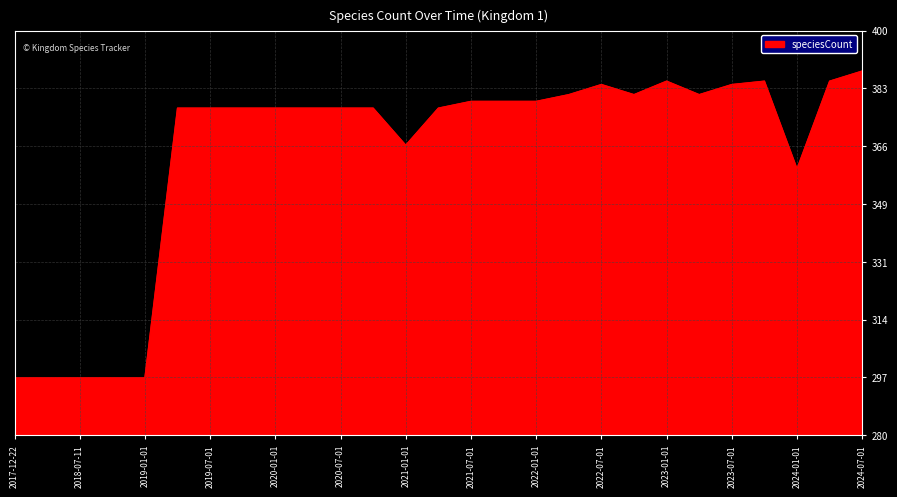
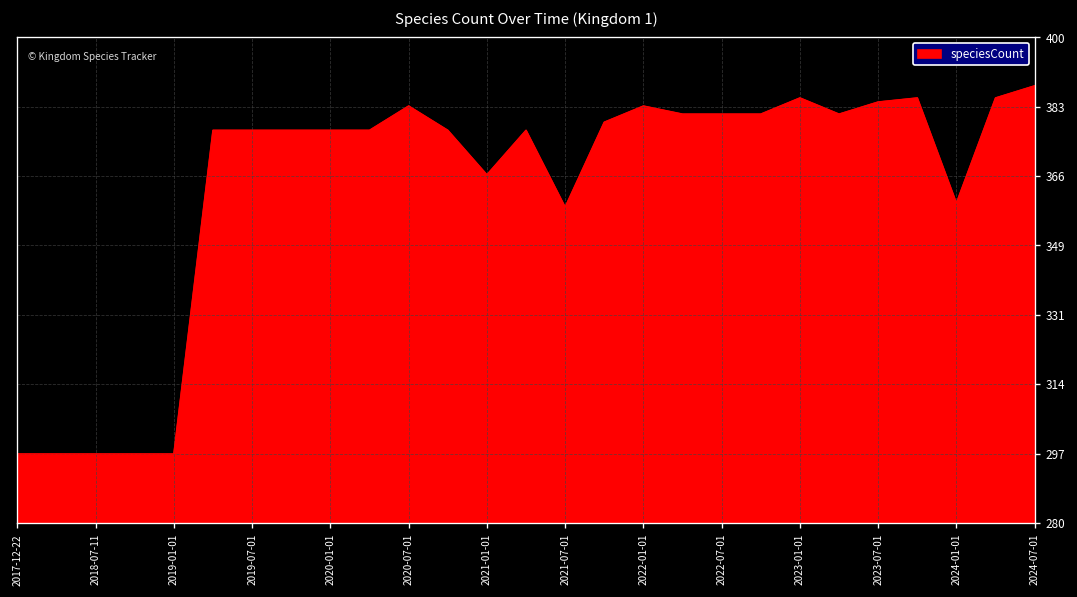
  {
    "2017-12-22": 297,
    "2018-07-11": 297,
    "2019-01-01": 297,
    "2019-07-01": 377,
    "2020-01-01": 377,
-   "2020-07-01": 377,
+   "2020-07-01": 383,
    "2021-01-01": 366,
-   "2021-07-01": 379,
-   "2022-01-01": 379,
-   "2022-07-01": 384,
+   "2021-07-01": 358,
+   "2022-01-01": 383,
+   "2022-07-01": 381,
    "2023-01-01": 385,
    "2023-07-01": 384,
    "2024-01-01": 359,
    "2024-07-01": 388
  }
